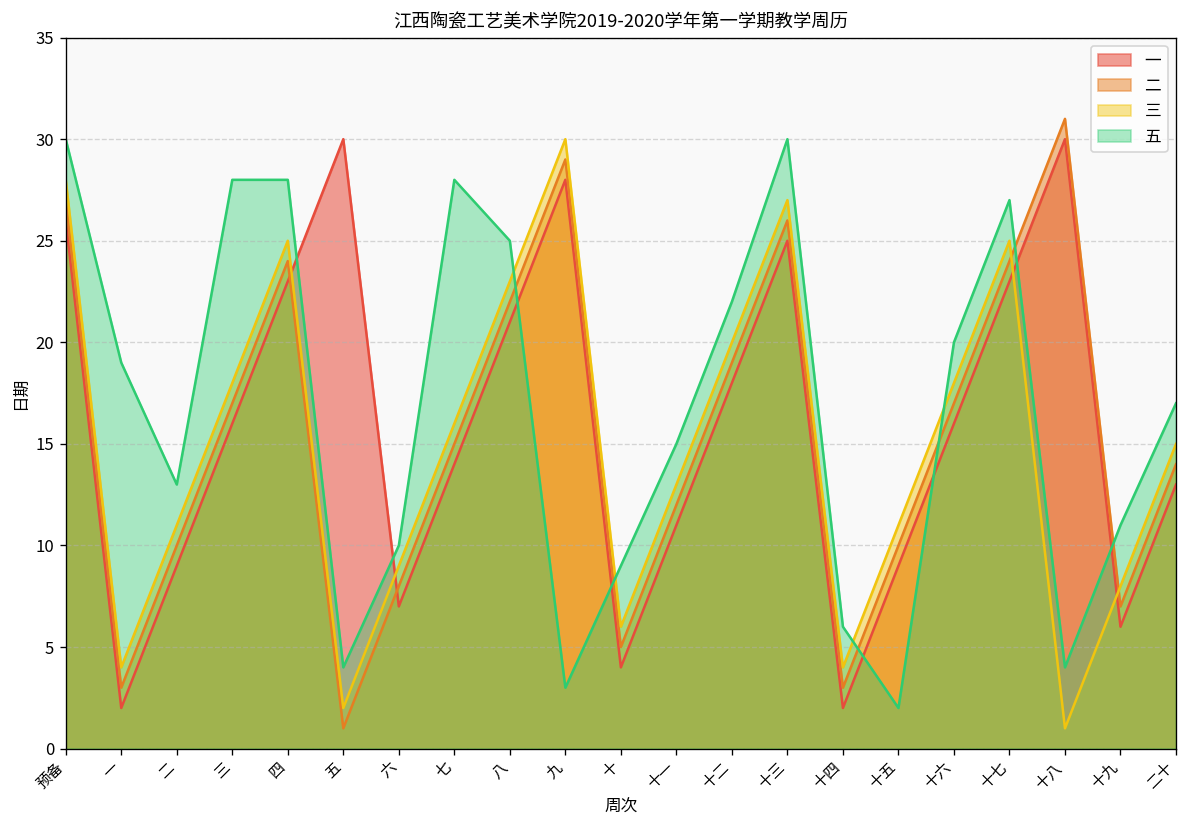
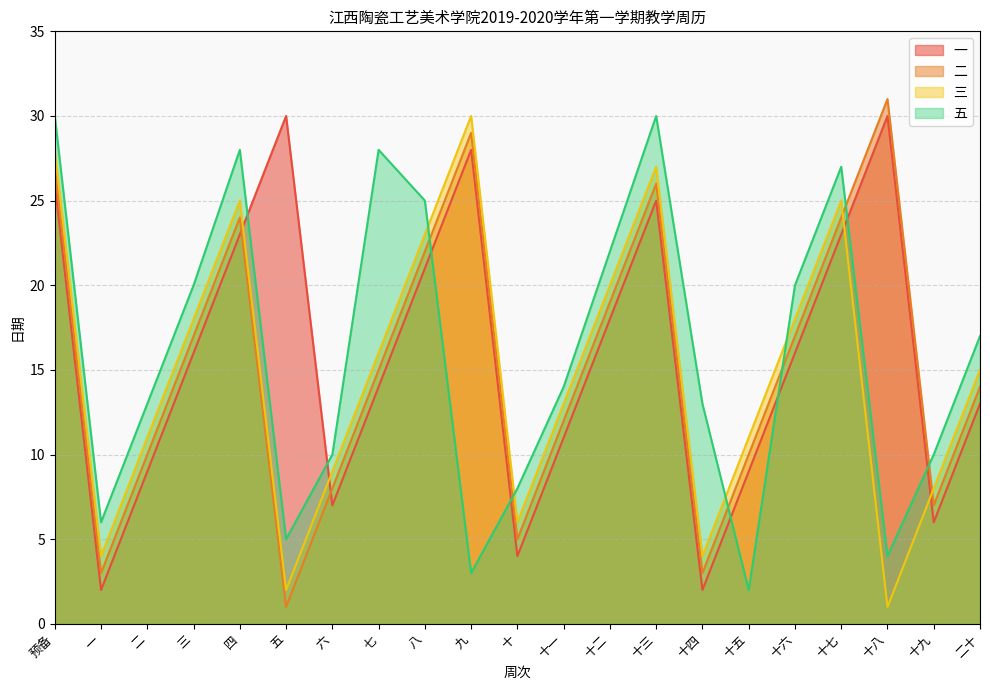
  {
    "五": {
      "预备": 30,
-     "一": 19,
+     "一": 6,
      "二": 13,
-     "三": 28,
+     "三": 20,
      "四": 28,
-     "五": 4,
+     "五": 5,
      "六": 10,
      "七": 28,
      "八": 25,
      "九": 3,
-     "十": 9,
-     "十一": 15,
+     "十": 8,
+     "十一": 14,
      "十二": 22,
      "十三": 30,
-     "十四": 6,
+     "十四": 13,
      "十五": 2,
      "十六": 20,
      "十七": 27,
      "十八": 4,
-     "十九": 11,
+     "十九": 10,
      "二十": 17
    }
  }
